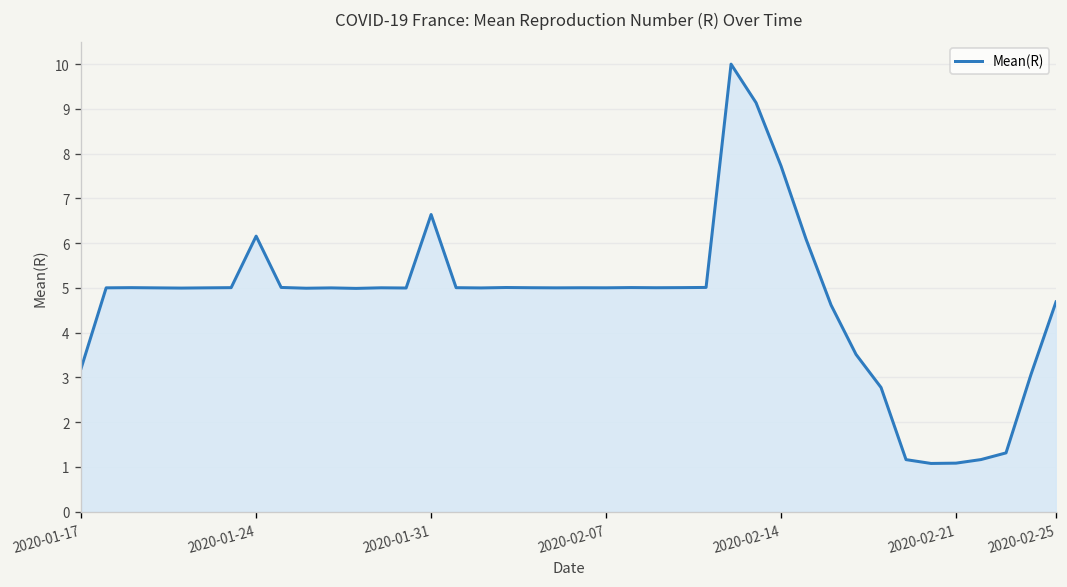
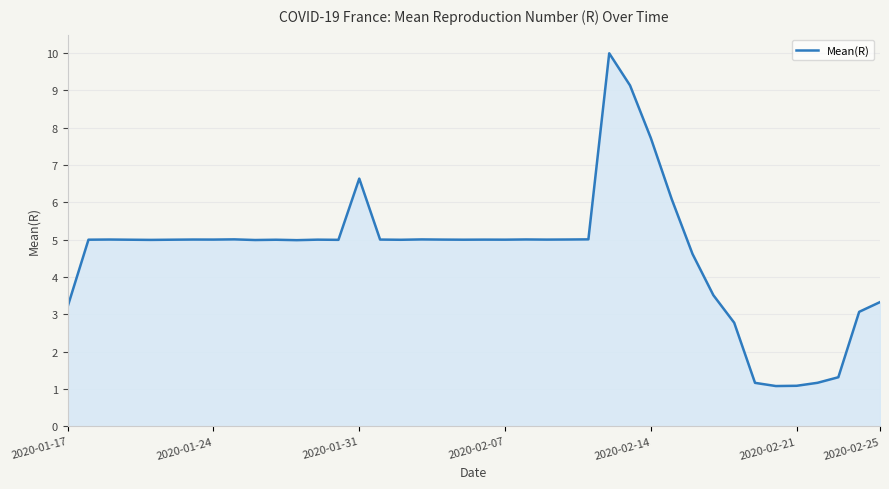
  {
    "2020-01-17": 3.2,
-   "2020-01-24": 6.2,
+   "2020-01-24": 5.0,
    "2020-01-31": 6.6,
    "2020-02-07": 5.0,
    "2020-02-14": 7.7,
    "2020-02-21": 1.1,
-   "2020-02-25": 4.7
+   "2020-02-25": 3.3
  }
